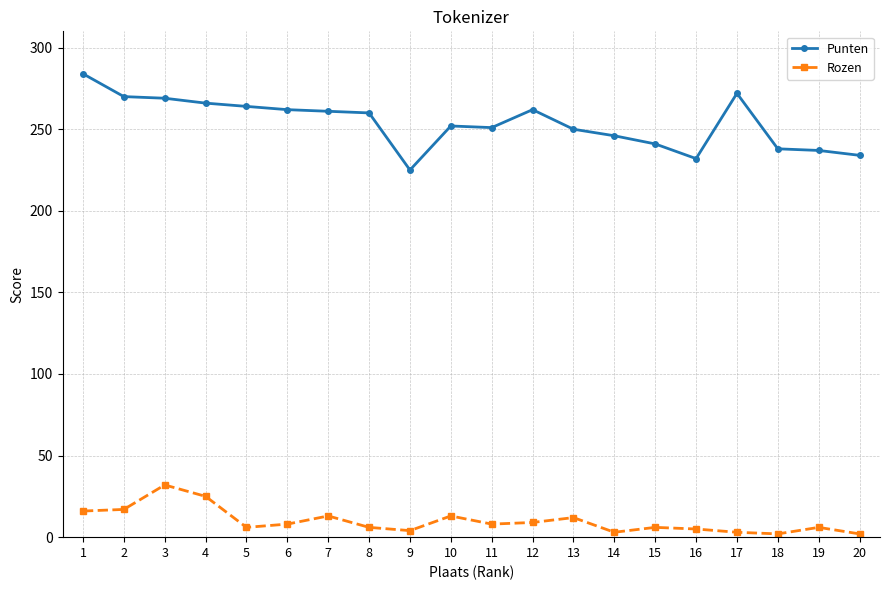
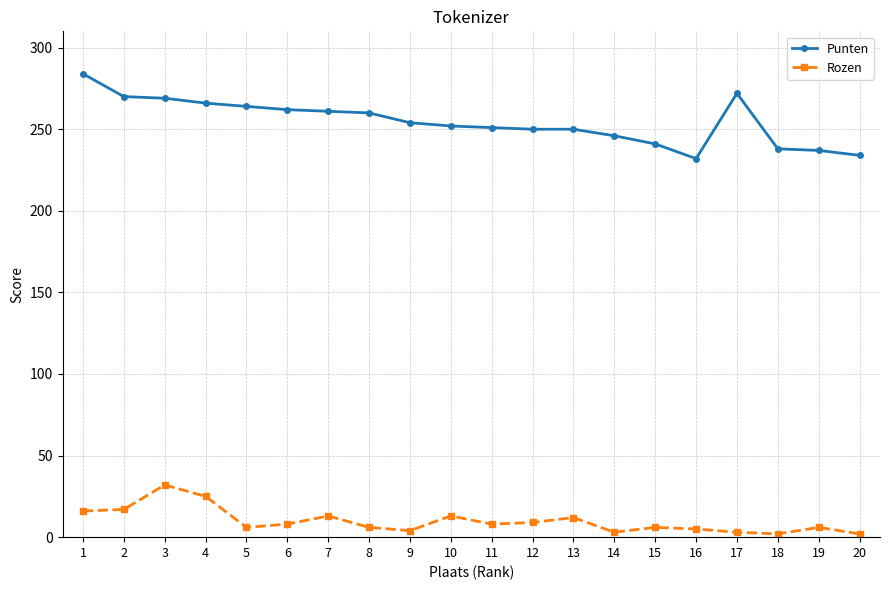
  {
    "Punten": {
      "1": 284,
      "2": 270,
      "3": 269,
      "4": 266,
      "5": 264,
      "6": 262,
      "7": 261,
      "8": 260,
-     "9": 225,
+     "9": 254,
      "10": 252,
      "11": 251,
-     "12": 262,
+     "12": 250,
      "13": 250,
      "14": 246,
      "15": 241,
      "16": 232,
      "17": 272,
      "18": 238,
      "19": 237,
      "20": 234
    },
    "Rozen": {
      "1": 16,
      "2": 17,
      "3": 32,
      "4": 25,
      "5": 6,
      "6": 8,
      "7": 13,
      "8": 6,
      "9": 4,
      "10": 13,
      "11": 8,
      "12": 9,
      "13": 12,
      "14": 3,
      "15": 6,
      "16": 5,
      "17": 3,
      "18": 2,
      "19": 6,
      "20": 2
    }
  }
